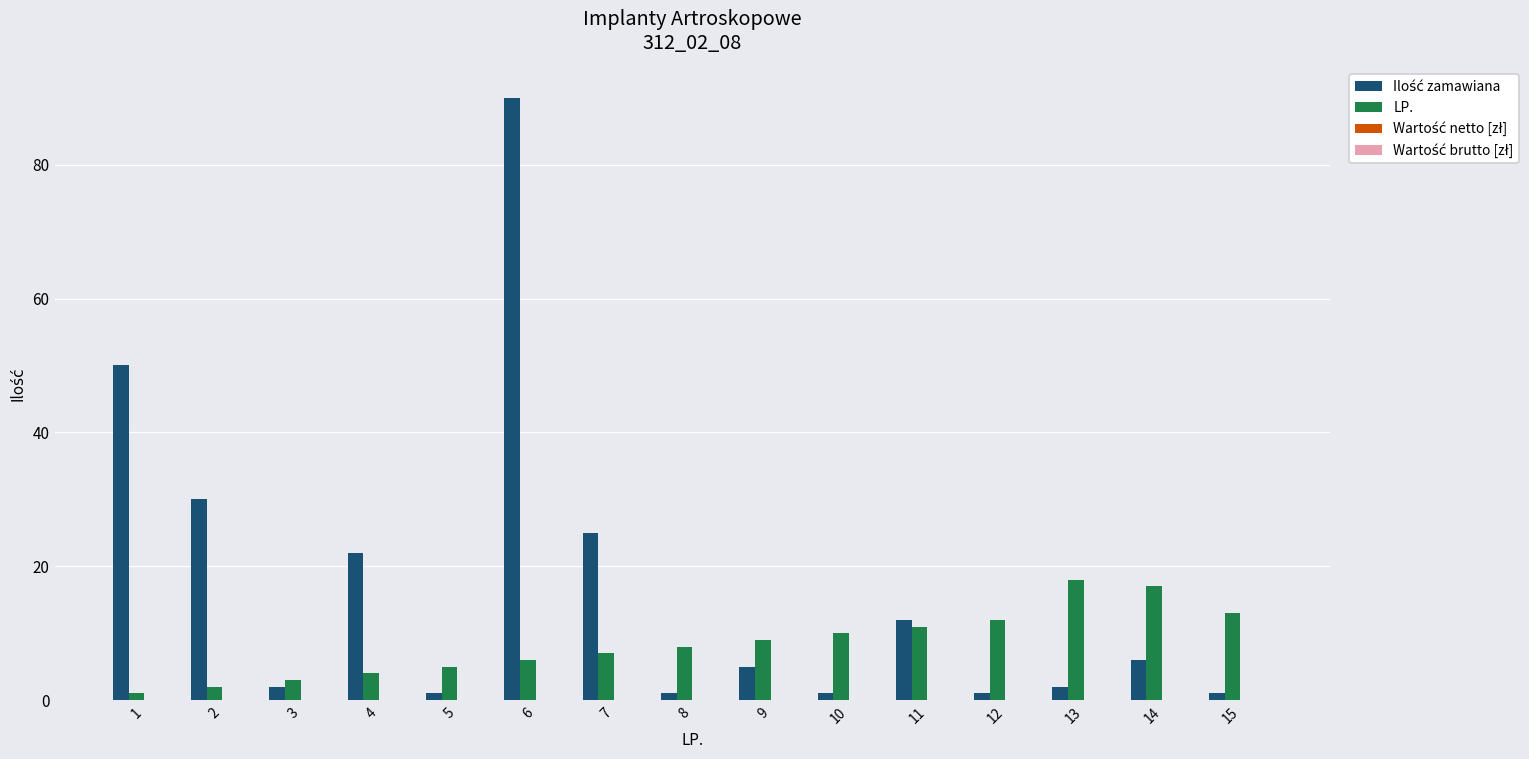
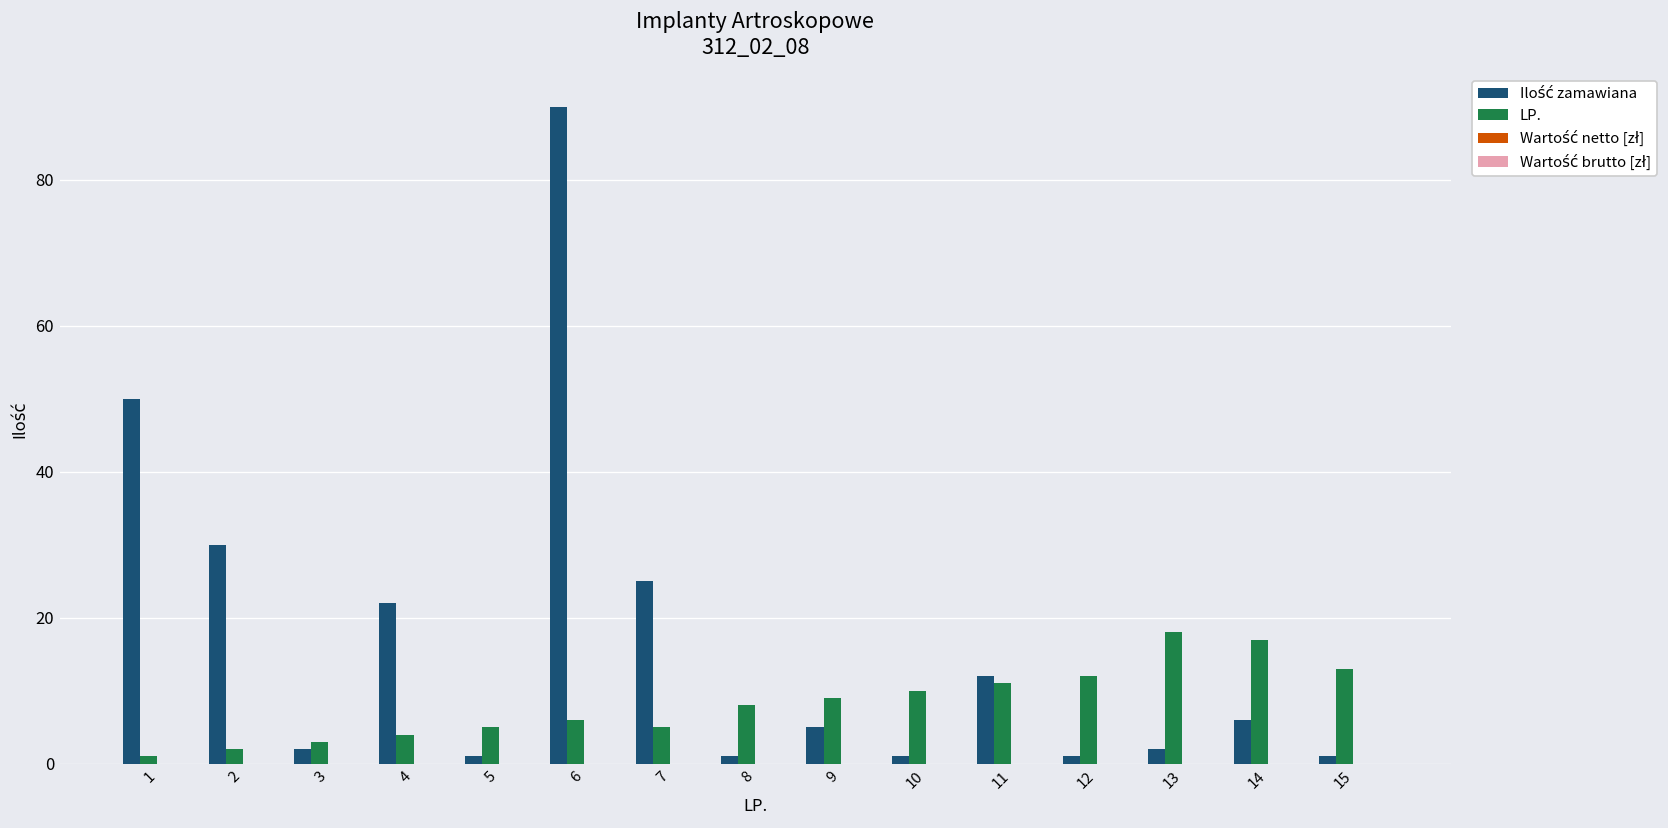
  {
    "Ilość zamawiana": {
      "1": 50,
      "2": 30,
      "3": 2,
      "4": 22,
      "5": 1,
      "6": 90,
      "7": 25,
      "8": 1,
      "9": 5,
      "10": 1,
      "11": 12,
      "12": 1,
      "13": 2,
      "14": 6,
      "15": 1
    },
    "LP.": {
      "1": 1,
      "2": 2,
      "3": 3,
      "4": 4,
      "5": 5,
      "6": 6,
-     "7": 7,
+     "7": 5,
      "8": 8,
      "9": 9,
      "10": 10,
      "11": 11,
      "12": 12,
      "13": 18,
      "14": 17,
      "15": 13
    },
    "Wartość netto [zł]": {
      "1": 0,
      "2": 0,
      "3": 0,
      "4": 0,
      "5": 0,
      "6": 0,
      "7": 0,
      "8": 0,
      "9": 0,
      "10": 0,
      "11": 0,
      "12": 0,
      "13": 0,
      "14": 0,
      "15": 0
    },
    "Wartość brutto [zł]": {
      "1": 0,
      "2": 0,
      "3": 0,
      "4": 0,
      "5": 0,
      "6": 0,
      "7": 0,
      "8": 0,
      "9": 0,
      "10": 0,
      "11": 0,
      "12": 0,
      "13": 0,
      "14": 0,
      "15": 0
    }
  }
